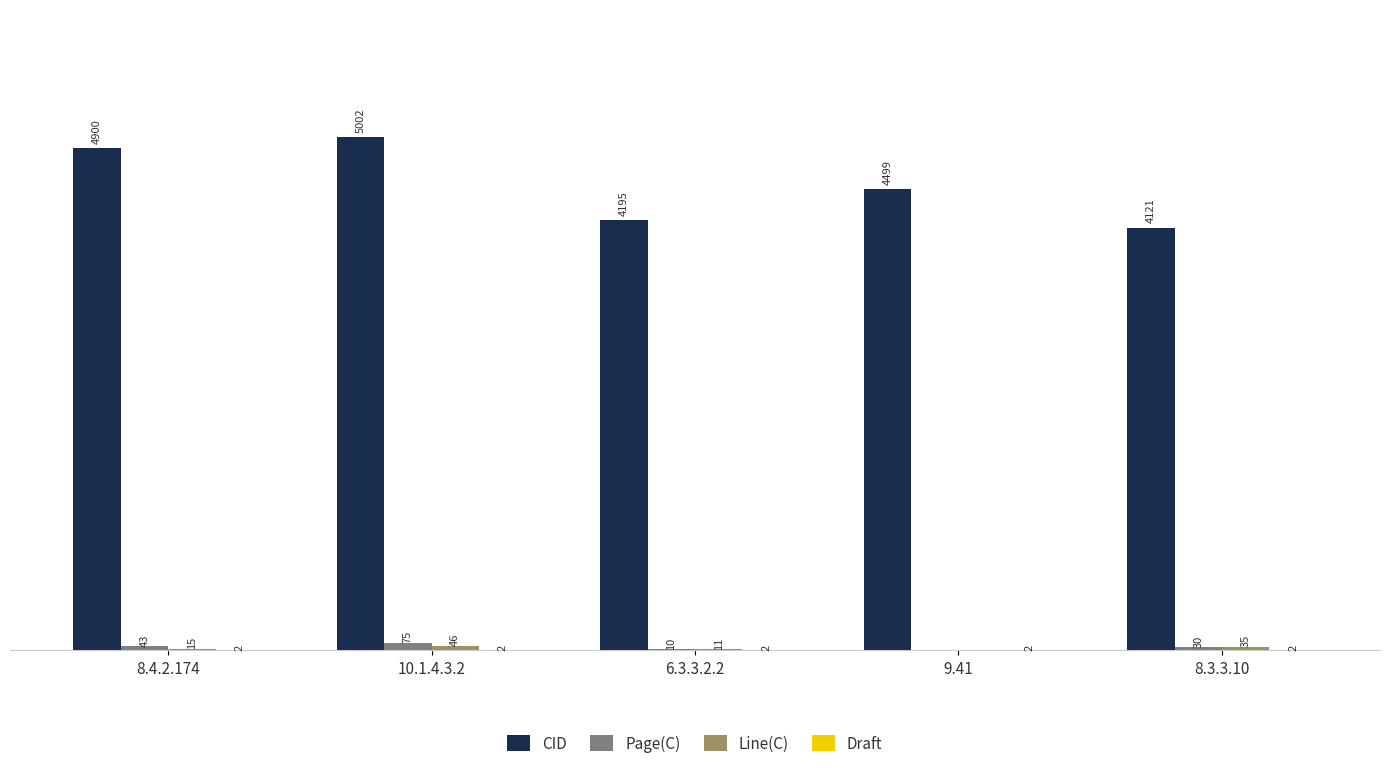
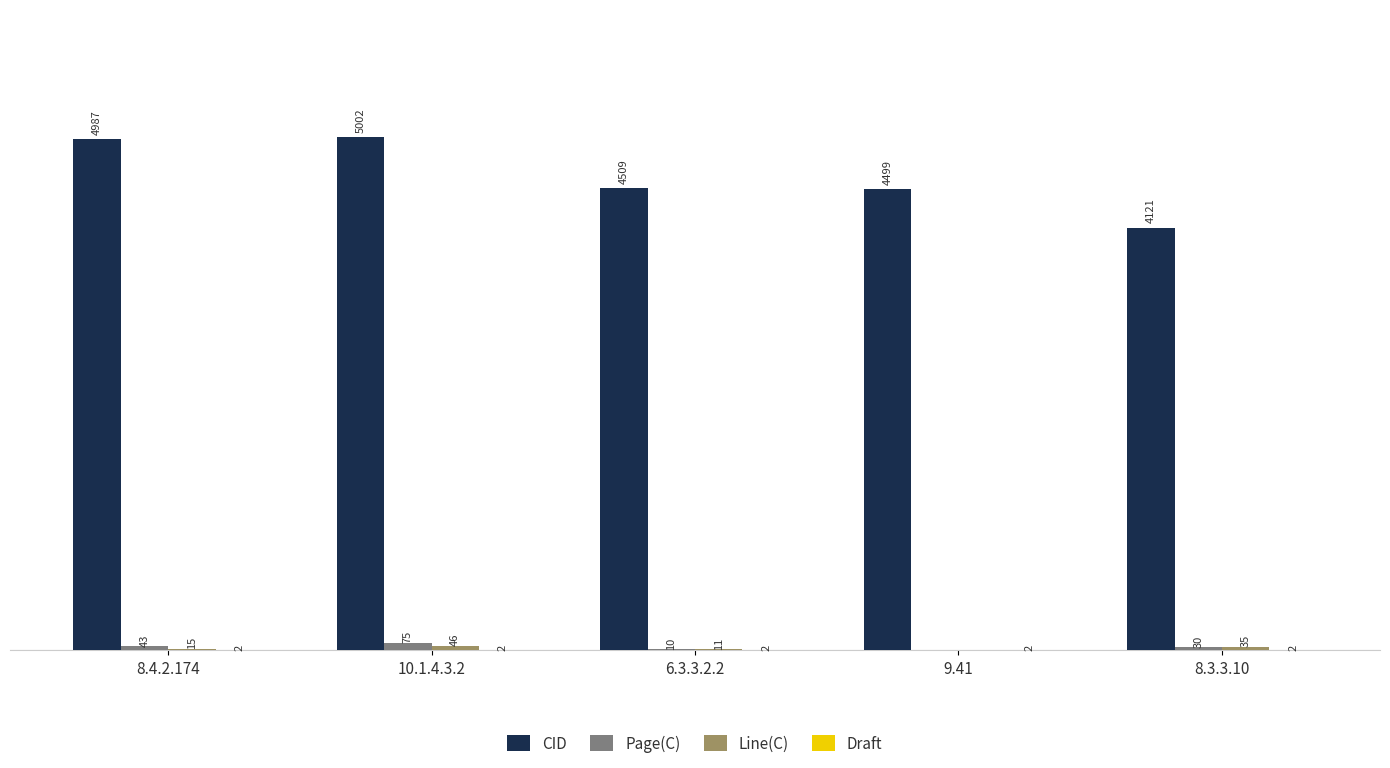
  {
    "CID": {
-     "8.4.2.174": 4900,
+     "8.4.2.174": 4987,
      "10.1.4.3.2": 5002,
-     "6.3.3.2.2": 4195,
+     "6.3.3.2.2": 4509,
      "9.41": 4499,
      "8.3.3.10": 4121
    },
    "Draft": {
      "8.4.2.174": 2,
      "10.1.4.3.2": 2,
      "6.3.3.2.2": 2,
      "9.41": 2,
      "8.3.3.10": 2
    }
  }
